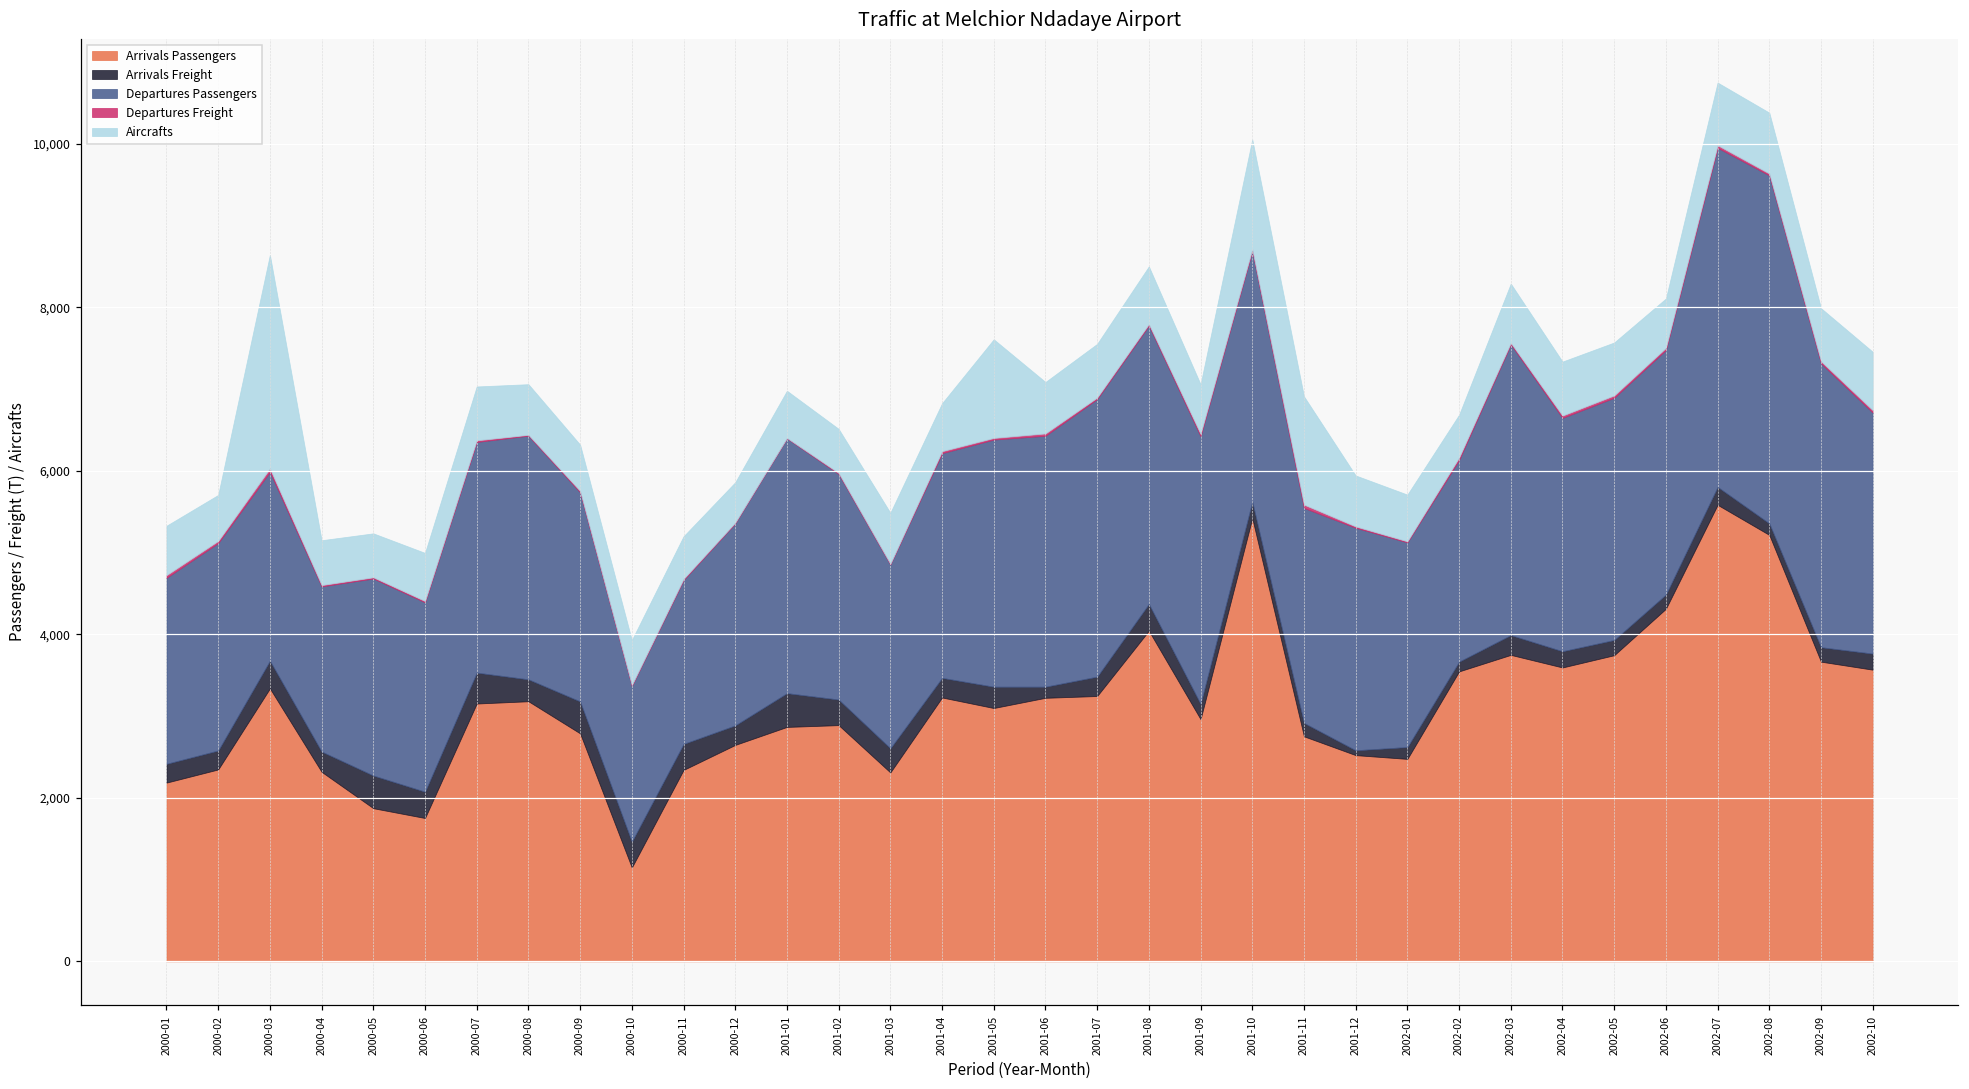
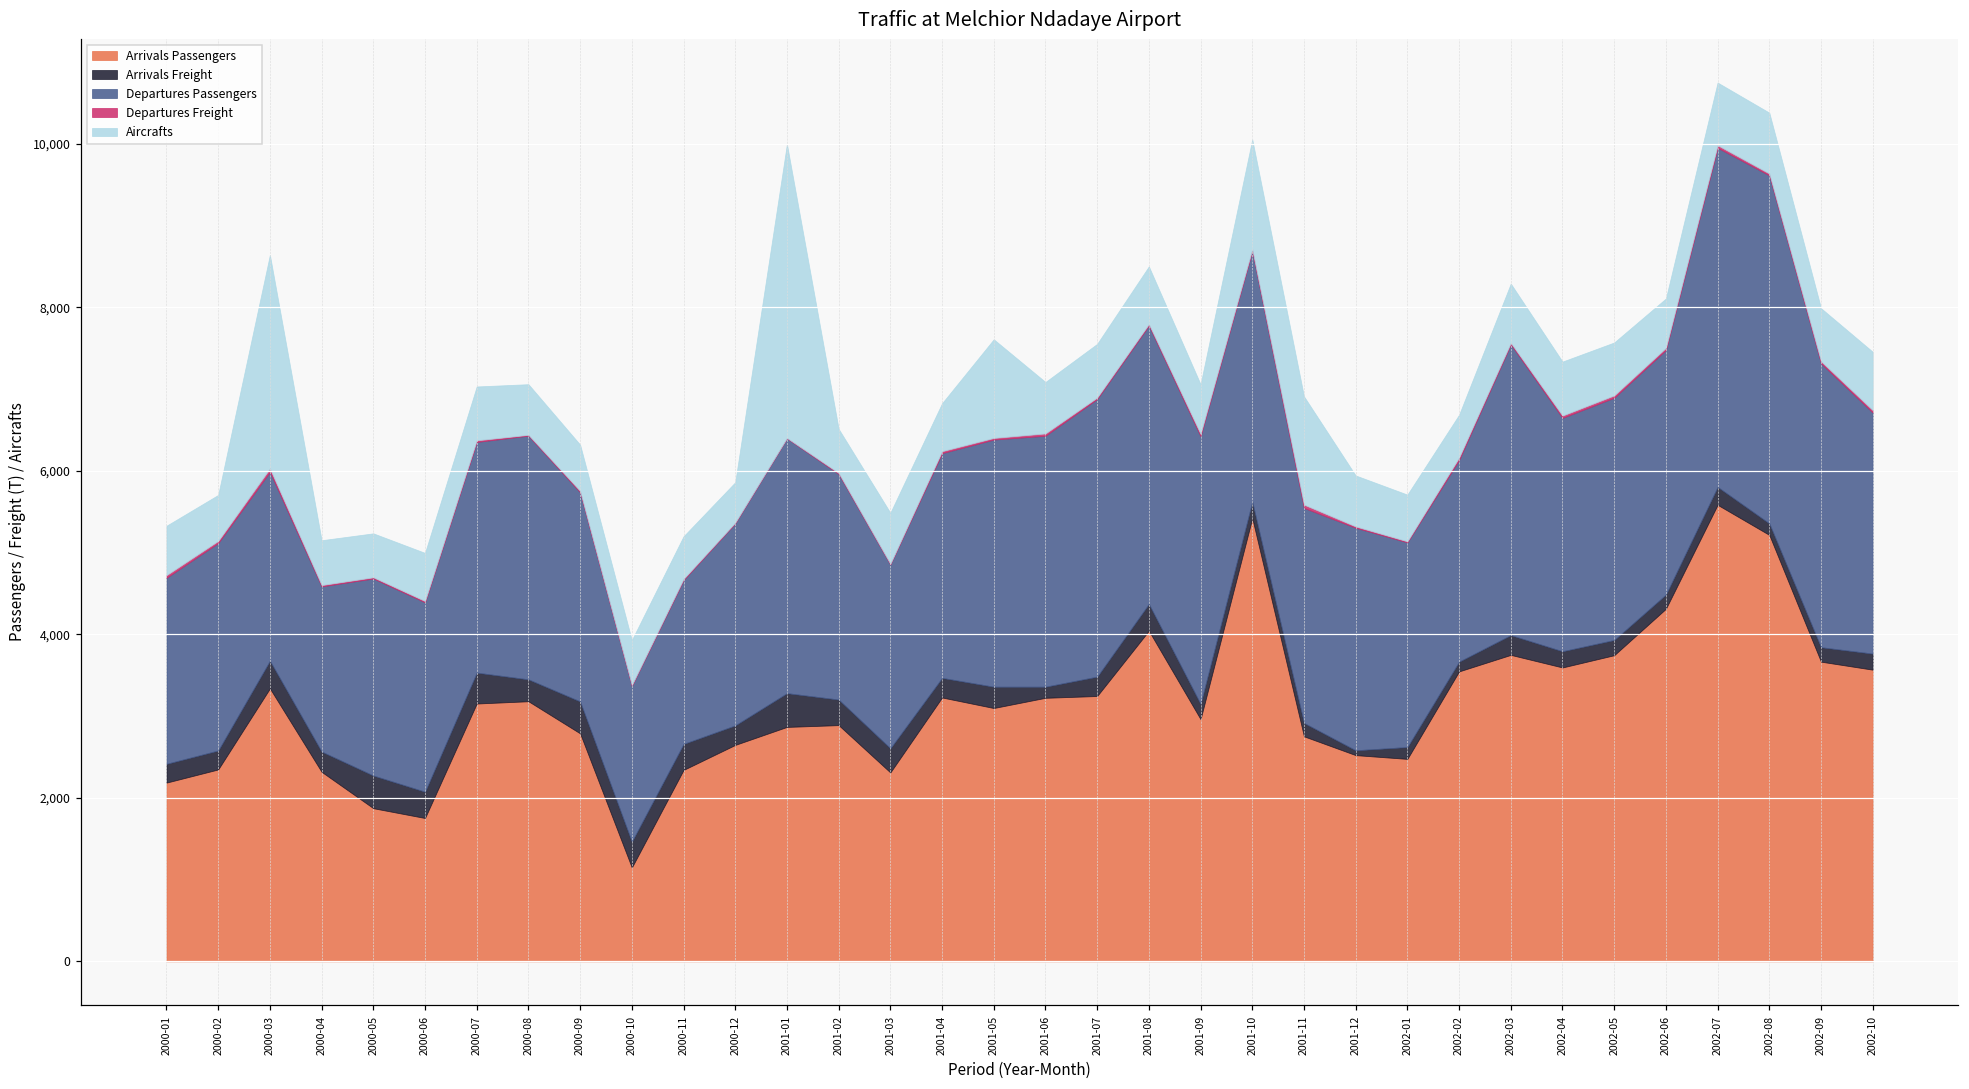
  {
    "Arrivals Passengers": {
      "2000-01": "2,200",
      "2000-02": "2,300",
      "2000-03": "3,300",
      "2000-04": "2,300",
      "2000-05": "1,900",
      "2000-06": "1,800",
      "2000-07": "3,200",
      "2000-08": "3,200",
      "2000-09": "2,800",
      "2000-10": "1,100",
      "2000-11": "2,300",
      "2000-12": "2,600",
      "2001-01": "2,900",
      "2001-02": "2,900",
      "2001-03": "2,300",
      "2001-04": "3,200",
      "2001-05": "3,100",
      "2001-06": "3,200",
      "2001-07": "3,200",
      "2001-08": "4,000",
      "2001-09": "3,000",
      "2001-10": "5,400",
      "2001-11": "2,800",
      "2001-12": "2,500",
      "2002-01": "2,500",
      "2002-02": "3,500",
      "2002-03": "3,700",
      "2002-04": "3,600",
      "2002-05": "3,700",
      "2002-06": "4,300",
      "2002-07": "5,600",
      "2002-08": "5,200",
      "2002-09": "3,700",
      "2002-10": "3,600"
    },
    "Arrivals Freight": {
      "2000-01": "200",
      "2000-02": "200",
      "2000-03": "300",
      "2000-04": "200",
      "2000-05": "400",
      "2000-06": "300",
      "2000-07": "400",
      "2000-08": "300",
      "2000-09": "400",
      "2000-10": "300",
      "2000-11": "300",
      "2000-12": "200",
      "2001-01": "400",
      "2001-02": "300",
      "2001-03": "300",
      "2001-04": "200",
      "2001-05": "300",
      "2001-06": "100",
      "2001-07": "200",
      "2001-08": "300",
      "2001-09": "200",
      "2001-10": "200",
      "2001-11": "200",
      "2001-12": "100",
      "2002-01": "100",
      "2002-02": "100",
      "2002-03": "200",
      "2002-04": "200",
      "2002-05": "200",
      "2002-06": "200",
      "2002-07": "200",
      "2002-08": "100",
      "2002-09": "200",
      "2002-10": "200"
    },
    "Departures Passengers": {
      "2000-03": "2,300",
      "2001-11": "2,600"
    },
    "Departures Freight": {
      "2000-03": "0",
      "2001-11": "0"
    },
    "Aircrafts": {
      "2000-01": "600",
      "2000-02": "600",
      "2000-03": "2,600",
      "2000-04": "500",
      "2000-05": "500",
      "2000-06": "600",
      "2000-07": "700",
      "2000-08": "600",
      "2000-09": "600",
      "2000-10": "600",
      "2000-11": "500",
      "2000-12": "500",
-     "2001-01": "600",
+     "2001-01": "3,600",
      "2001-02": "500",
      "2001-03": "600",
      "2001-04": "600",
      "2001-05": "1,200",
      "2001-06": "600",
      "2001-07": "700",
      "2001-08": "700",
      "2001-09": "600",
      "2001-10": "1,300",
      "2001-11": "1,300",
      "2001-12": "600",
      "2002-01": "600",
      "2002-02": "500",
      "2002-03": "700",
      "2002-04": "700",
      "2002-05": "600",
      "2002-06": "600",
      "2002-07": "800",
      "2002-08": "700",
      "2002-09": "600",
      "2002-10": "700"
    }
  }
